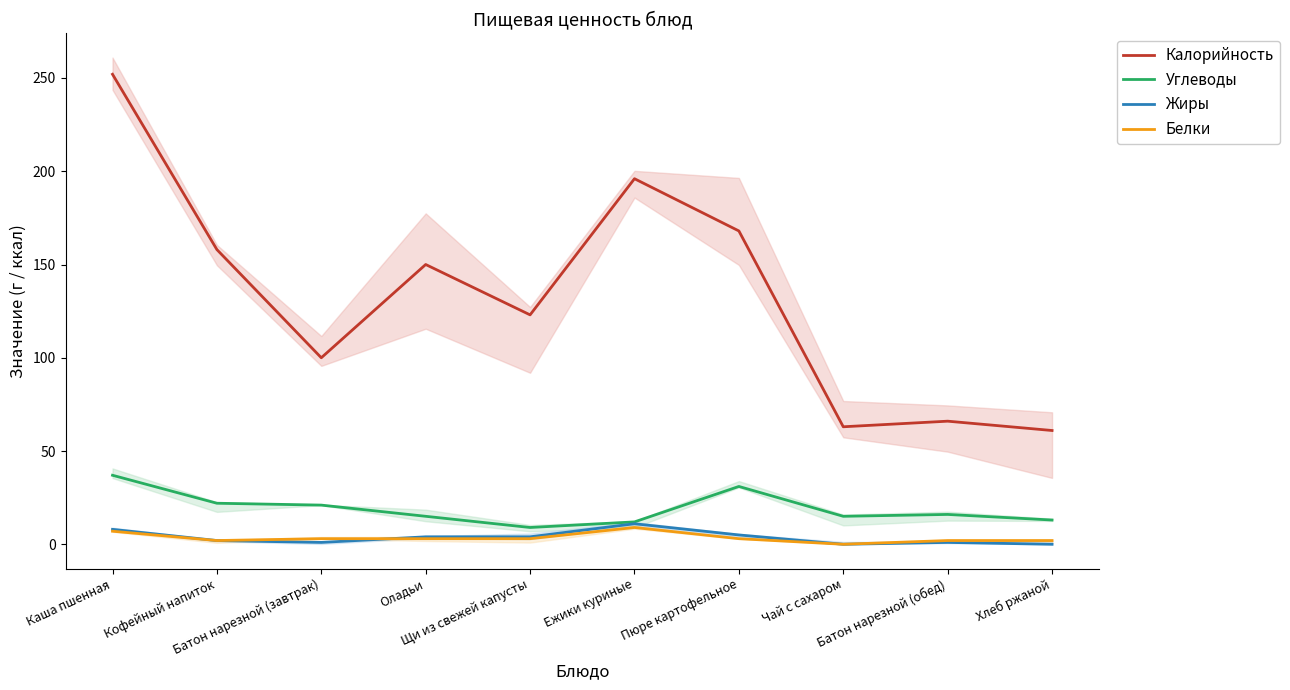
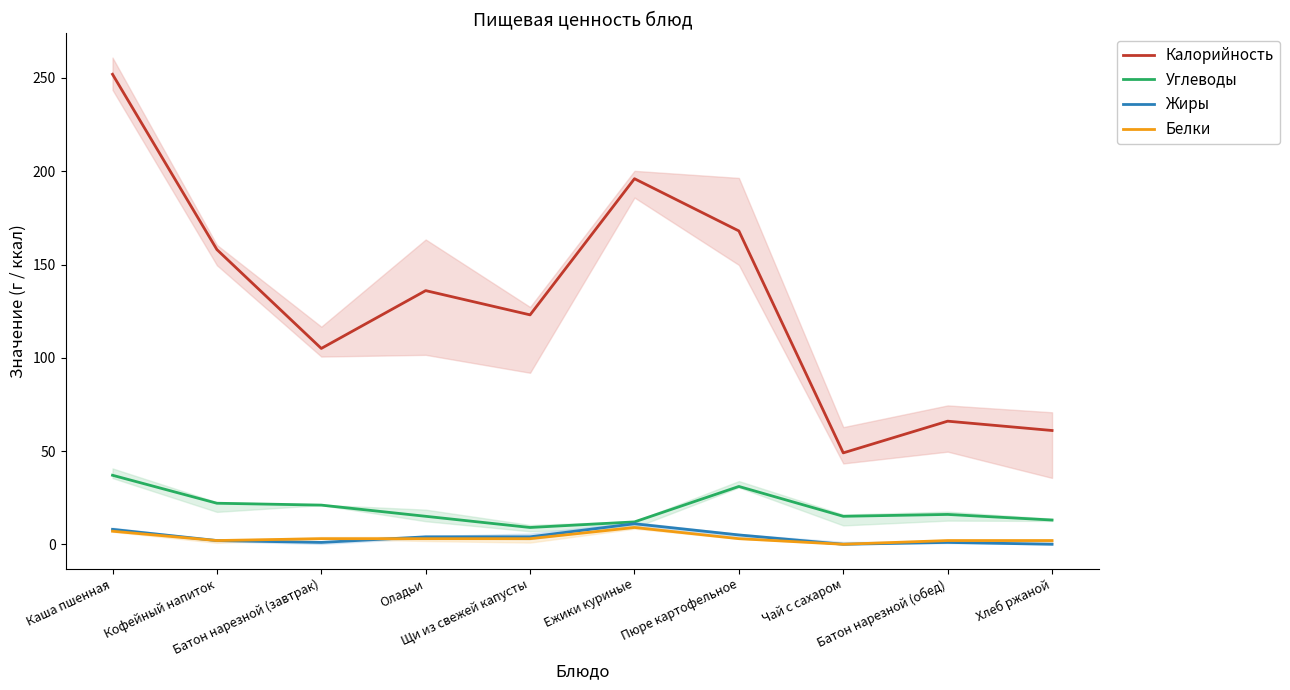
  {
    "Калорийность": {
      "Каша пшенная": 252,
      "Кофейный напиток": 158,
-     "Батон нарезной (завтрак)": 100,
-     "Оладьи": 150,
+     "Батон нарезной (завтрак)": 105,
+     "Оладьи": 136,
      "Щи из свежей капусты": 123,
      "Ежики куриные": 196,
      "Пюре картофельное": 168,
-     "Чай с сахаром": 63,
+     "Чай с сахаром": 49,
      "Батон нарезной (обед)": 66,
      "Хлеб ржаной": 61
    },
    "Углеводы": {
      "Каша пшенная": 37,
      "Оладьи": 15,
      "Пюре картофельное": 31,
      "Батон нарезной (обед)": 16
    },
    "Жиры": {
      "Хлеб ржаной": 0
    }
  }
